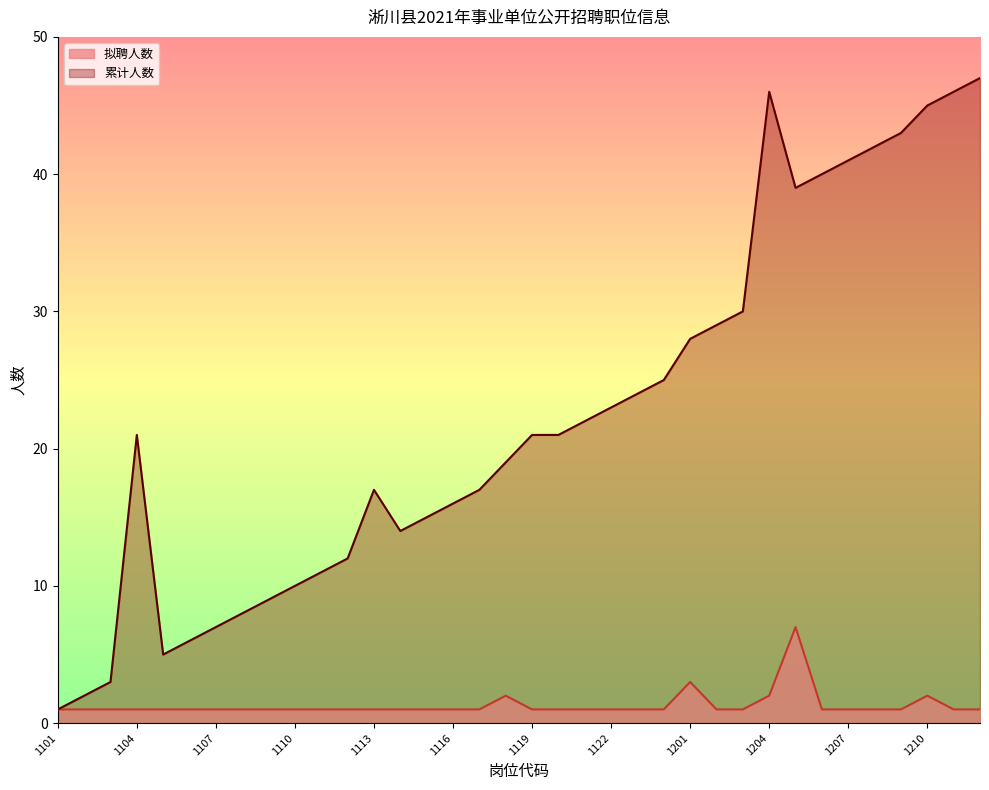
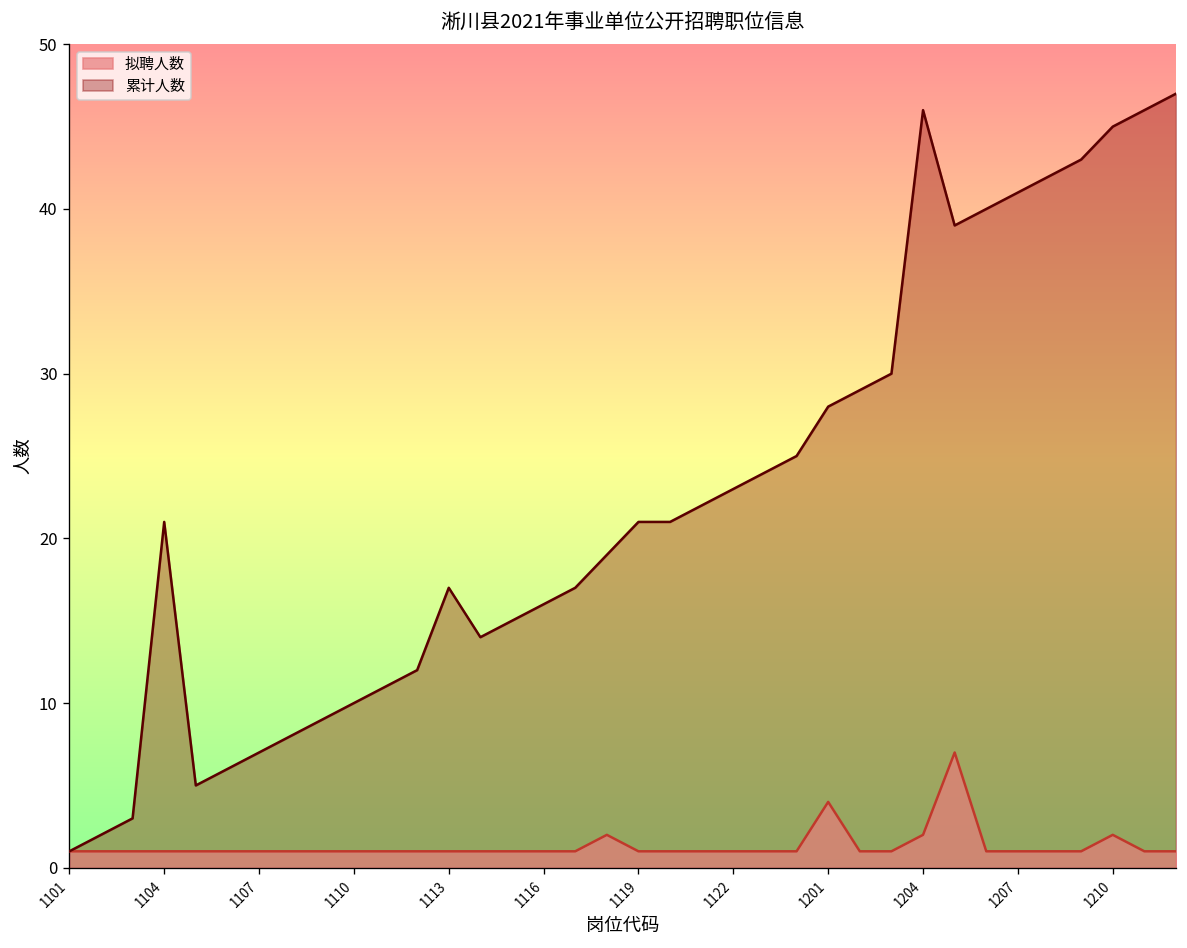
  {
    "拟聘人数": {
      "1104": 1,
      "1107": 1,
      "1110": 1,
      "1113": 1,
      "1116": 1,
      "1119": 1,
      "1122": 1,
-     "1201": 3,
+     "1201": 4,
      "1204": 2,
      "1207": 1,
      "1210": 2
    },
    "累计人数": {
      "1104": 21,
      "1107": 7,
      "1110": 10,
      "1113": 17,
      "1116": 16,
      "1119": 21,
      "1122": 23,
      "1201": 28,
      "1204": 46,
      "1207": 41,
      "1210": 45
    }
  }
